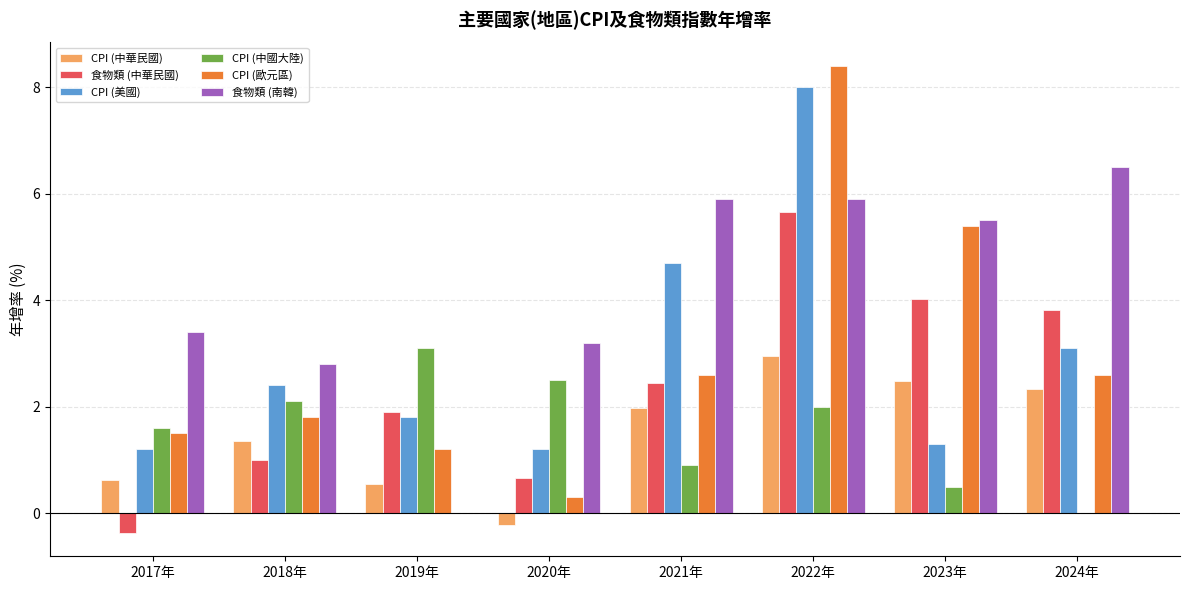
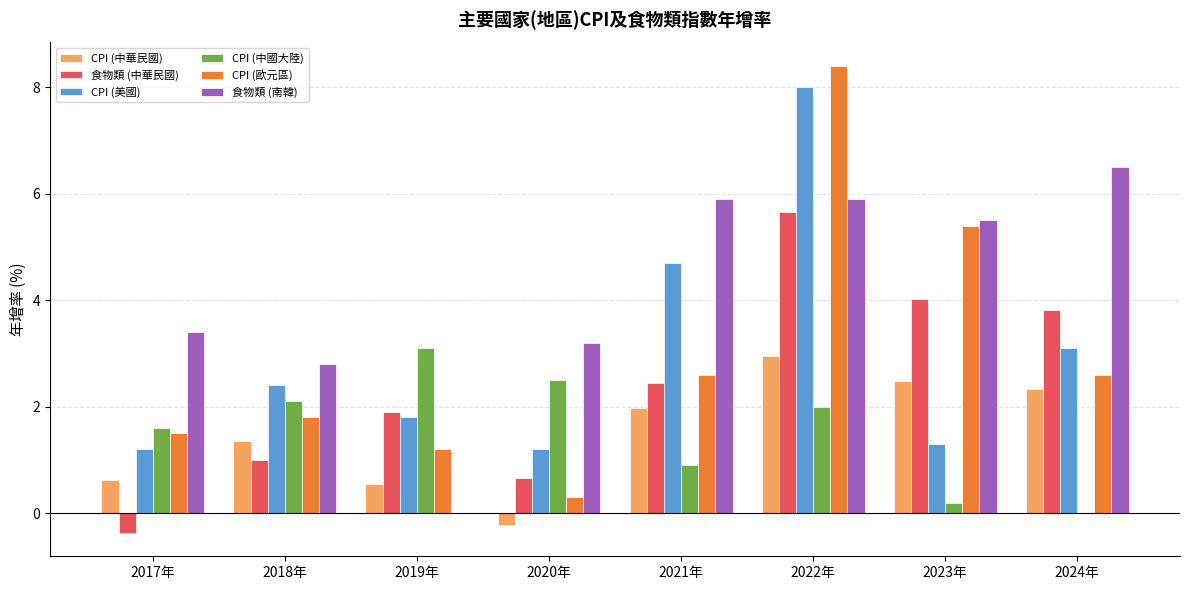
  {
    "CPI (中華民國)": {
      "2017年": 0.6,
      "2018年": 1.4,
      "2019年": 0.6,
      "2020年": -0.2,
      "2021年": 2.0,
      "2022年": 3.0,
      "2023年": 2.5,
      "2024年": 2.3
    },
    "CPI (美國)": {
      "2017年": 1.2,
      "2018年": 2.4,
      "2019年": 1.8,
      "2020年": 1.2,
      "2021年": 4.7,
      "2022年": 8.0,
      "2023年": 1.3,
      "2024年": 3.1
    },
    "CPI (中國大陸)": {
      "2017年": 1.6,
      "2018年": 2.1,
      "2019年": 3.1,
      "2020年": 2.5,
      "2021年": 0.9,
      "2022年": 2.0,
-     "2023年": 0.5,
+     "2023年": 0.2,
      "2024年": 0.0
    },
    "食物類 (南韓)": {
      "2017年": 3.4,
      "2018年": 2.8,
      "2019年": 0.0,
      "2020年": 3.2,
      "2021年": 5.9,
      "2022年": 5.9,
      "2023年": 5.5,
      "2024年": 6.5
    }
  }
